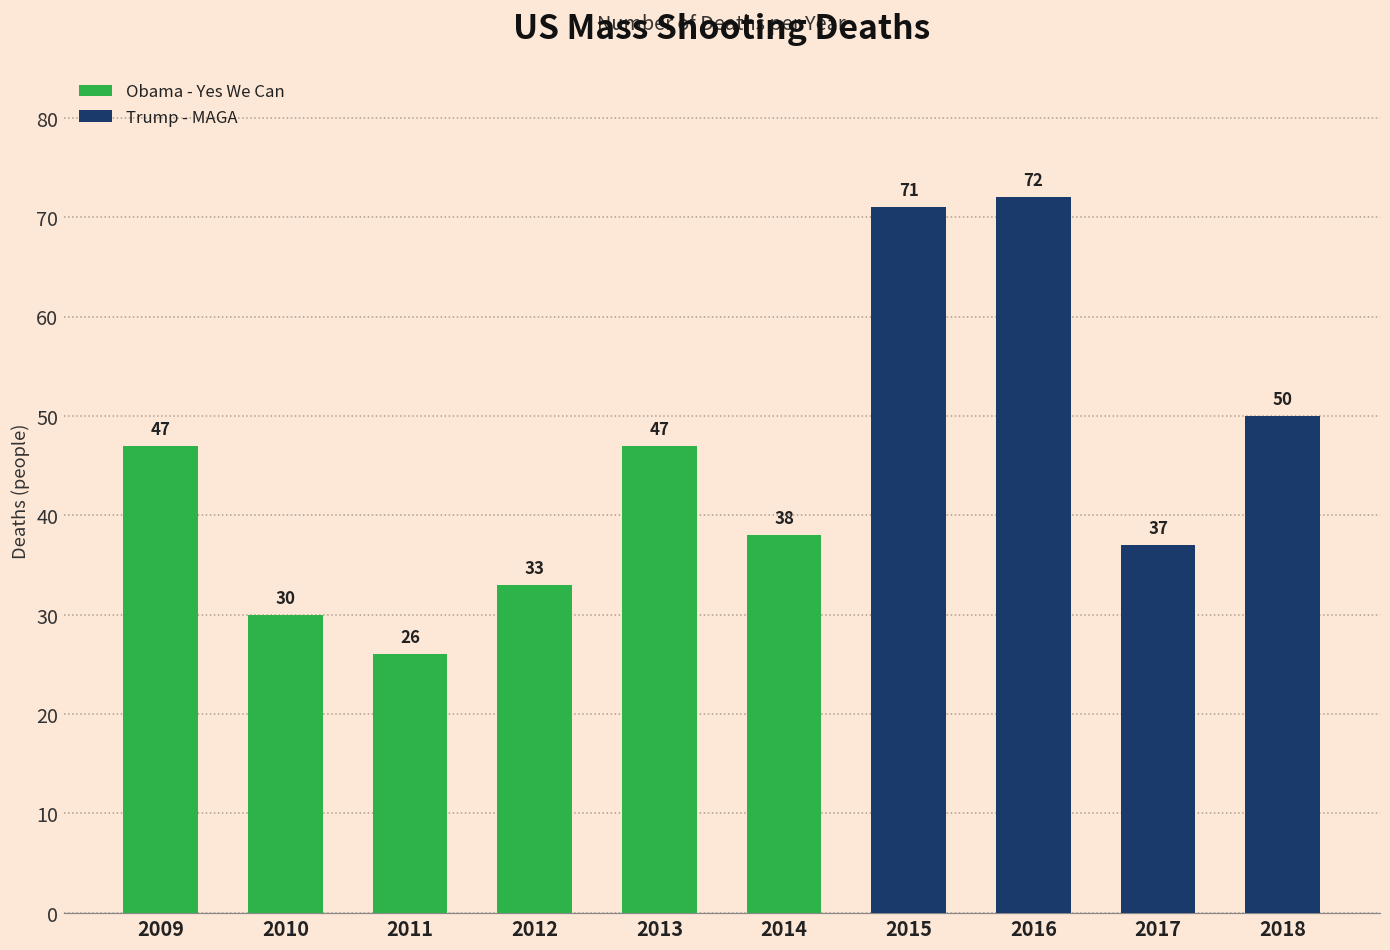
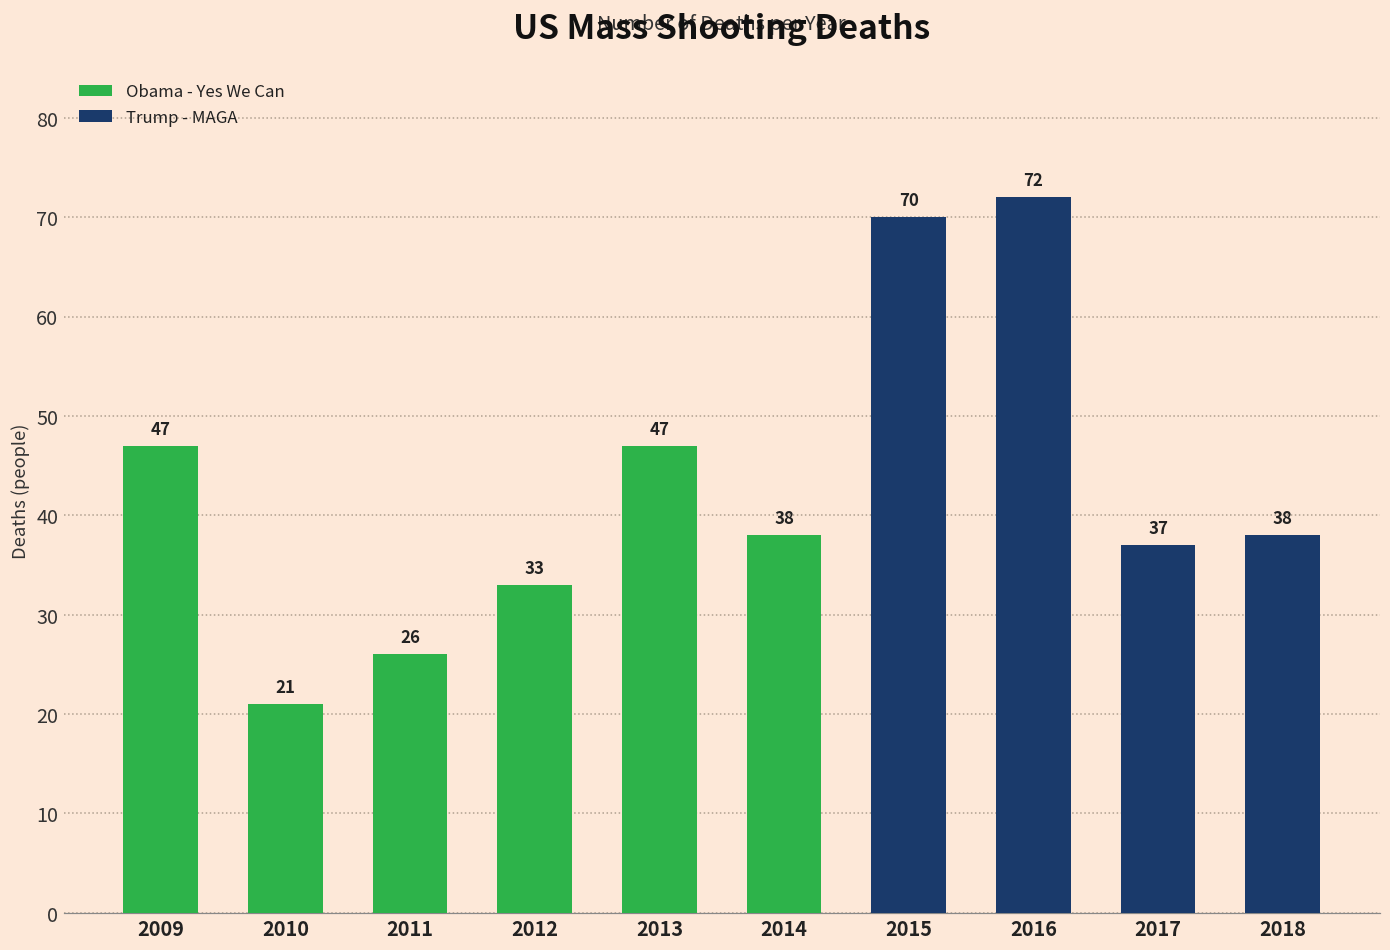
  {
    "Obama - Yes We Can": {
      "2009": 47,
-     "2010": 30,
+     "2010": 21,
      "2011": 26,
      "2012": 33,
      "2013": 47,
      "2014": 38
    },
    "Trump - MAGA": {
-     "2015": 71,
+     "2015": 70,
      "2016": 72,
      "2017": 37,
-     "2018": 50
+     "2018": 38
    }
  }
